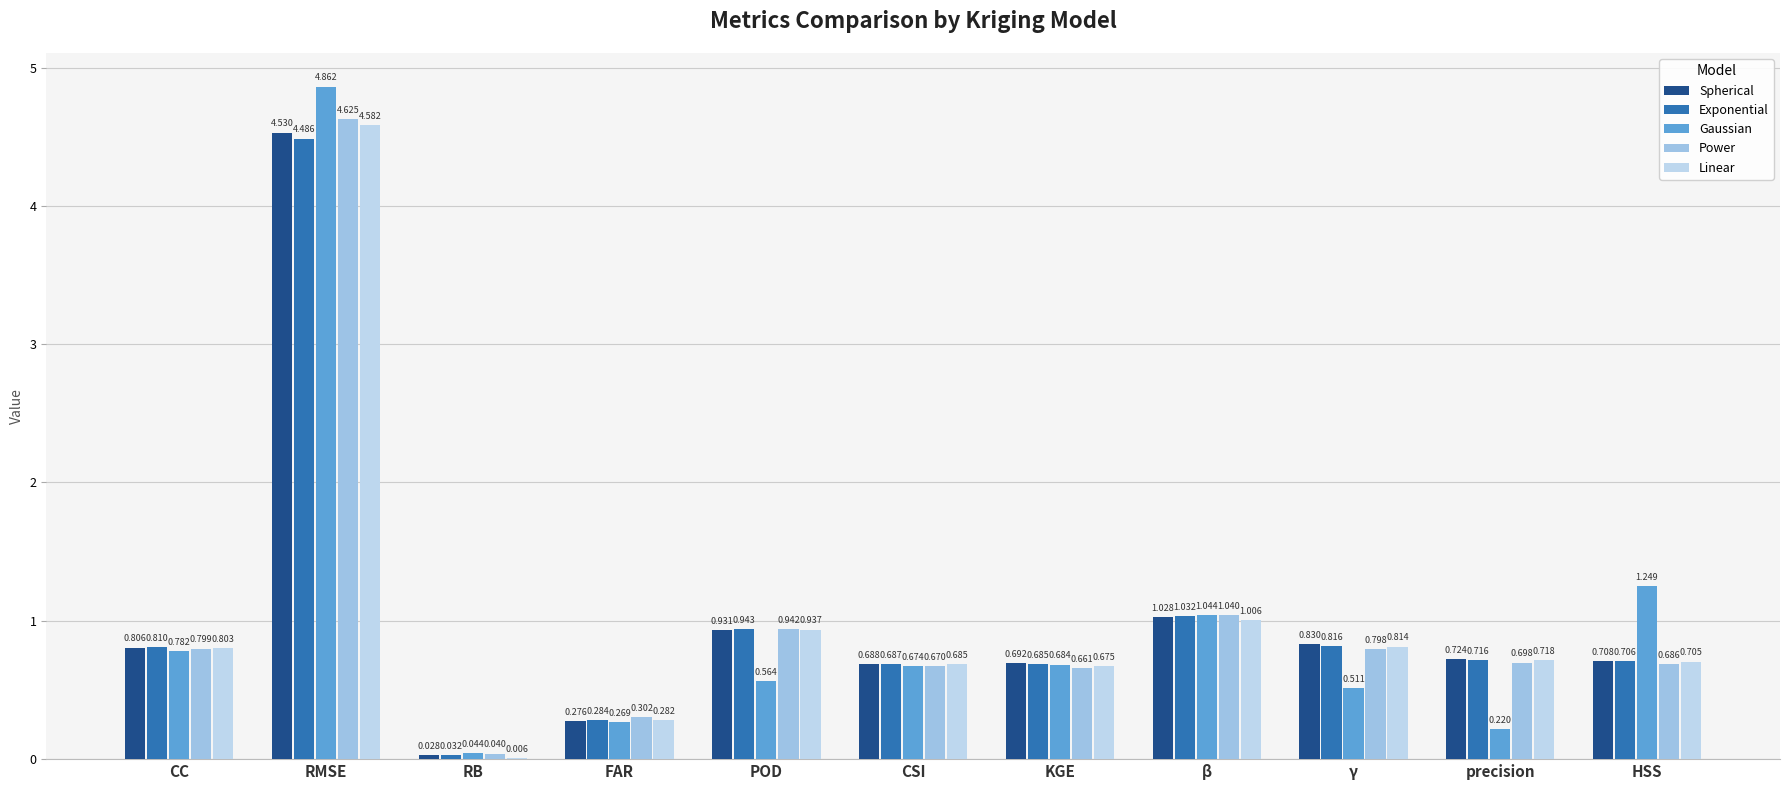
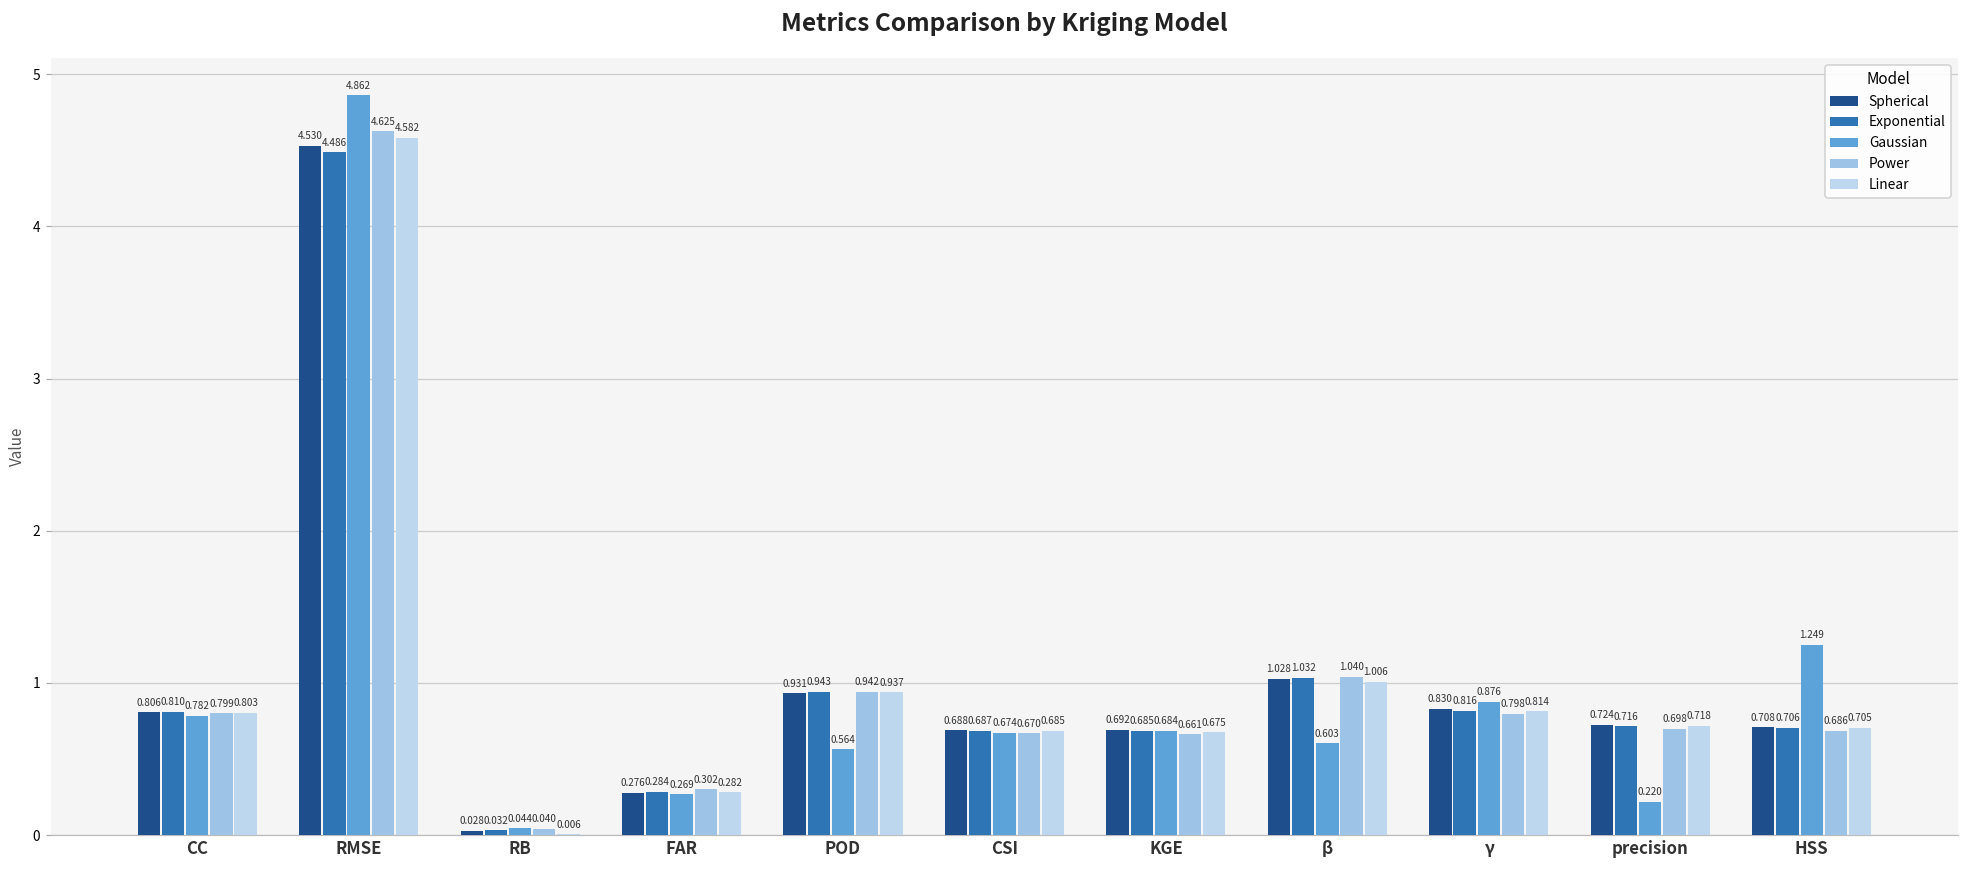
  {
    "Gaussian": {
      "CC": 0.782,
      "RMSE": 4.862,
      "RB": 0.044,
      "FAR": 0.269,
      "POD": 0.564,
      "CSI": 0.674,
      "KGE": 0.684,
-     "β": 1.044,
-     "γ": 0.511,
+     "β": 0.603,
+     "γ": 0.876,
      "precision": 0.220,
      "HSS": 1.249
    }
  }
